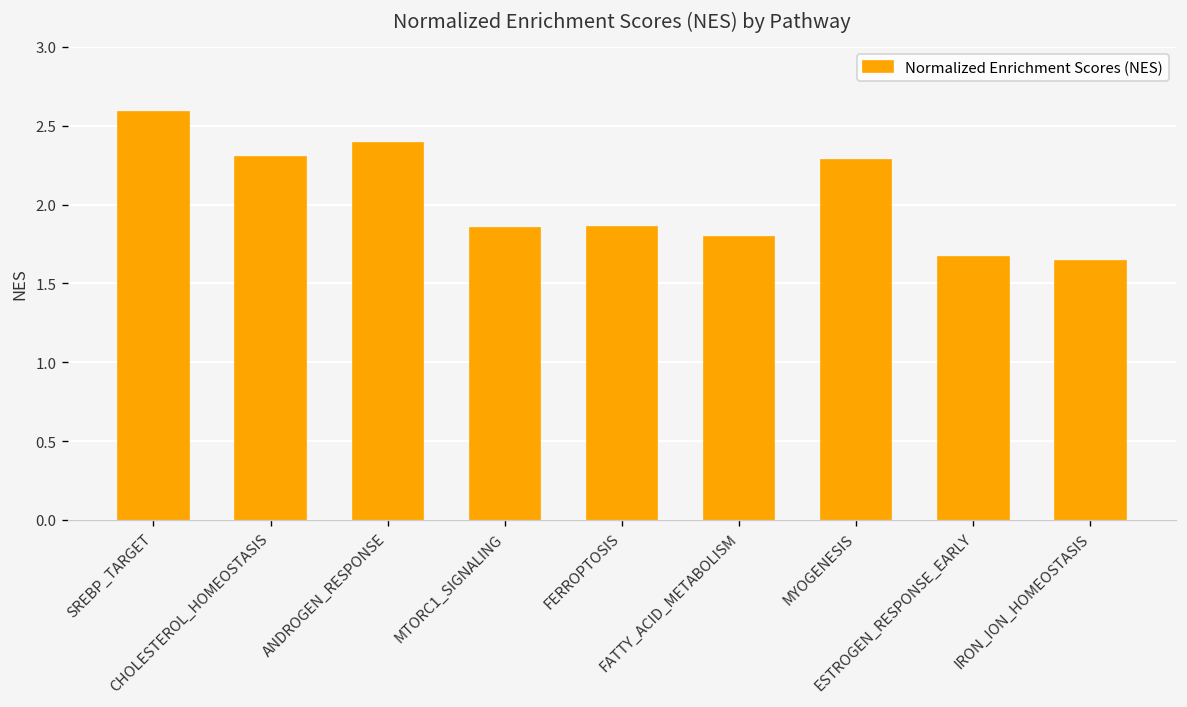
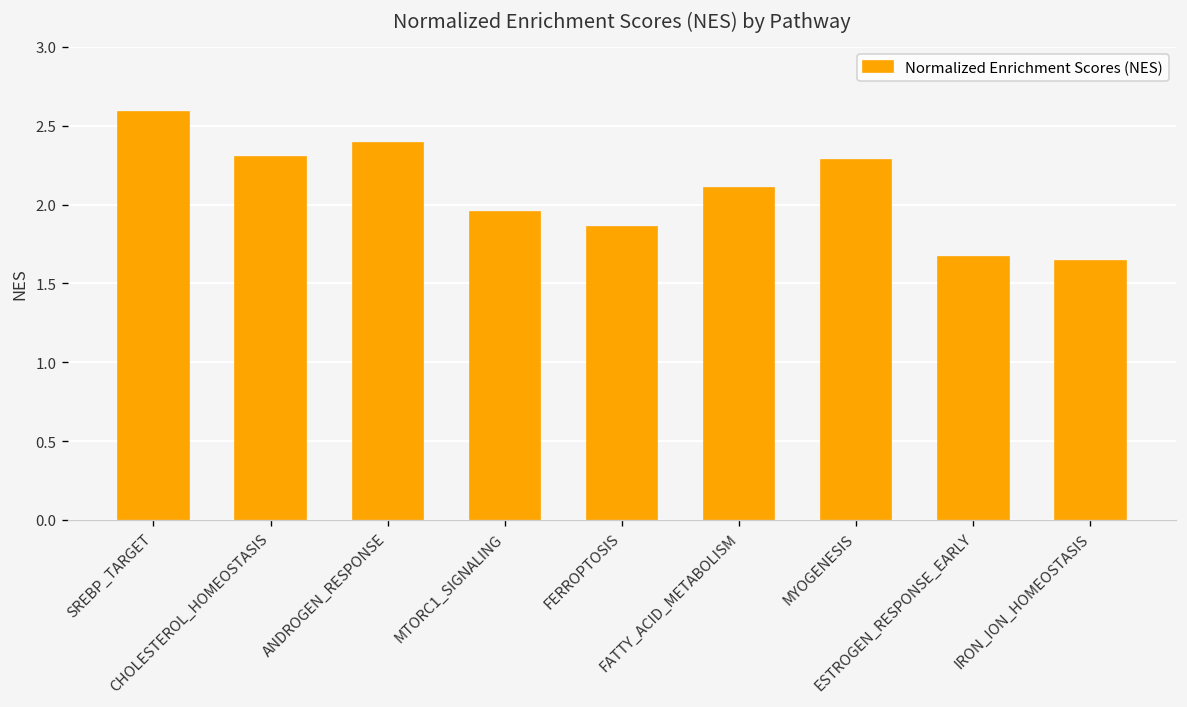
  {
    "SREBP_TARGET": 2.58,
    "CHOLESTEROL_HOMEOSTASIS": 2.30,
    "ANDROGEN_RESPONSE": 2.39,
-   "MTORC1_SIGNALING": 1.85,
+   "MTORC1_SIGNALING": 1.95,
    "FERROPTOSIS": 1.85,
-   "FATTY_ACID_METABOLISM": 1.79,
+   "FATTY_ACID_METABOLISM": 2.11,
    "MYOGENESIS": 2.28,
    "ESTROGEN_RESPONSE_EARLY": 1.66,
    "IRON_ION_HOMEOSTASIS": 1.64
  }
